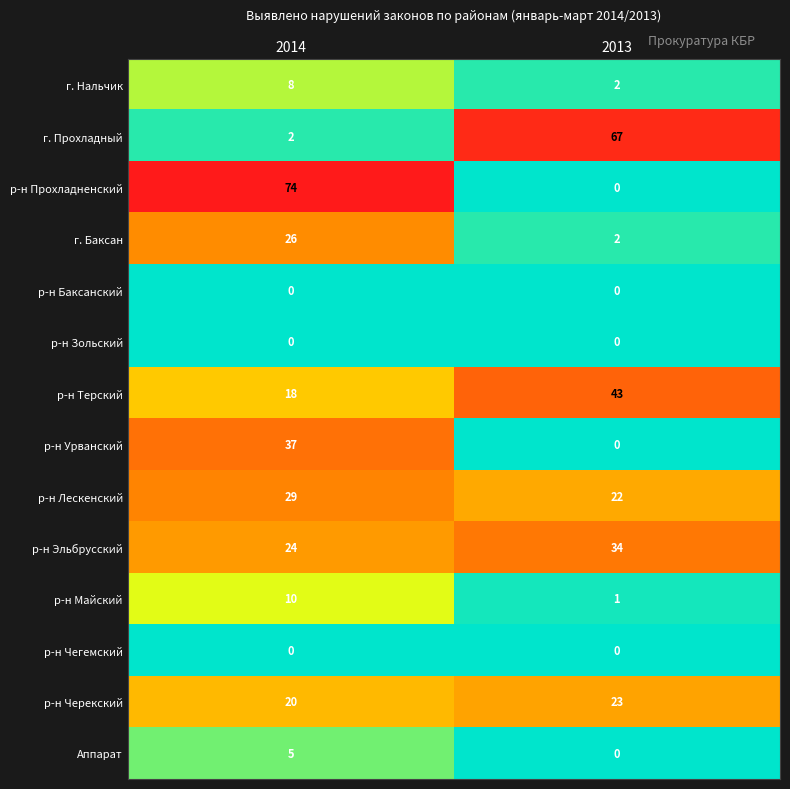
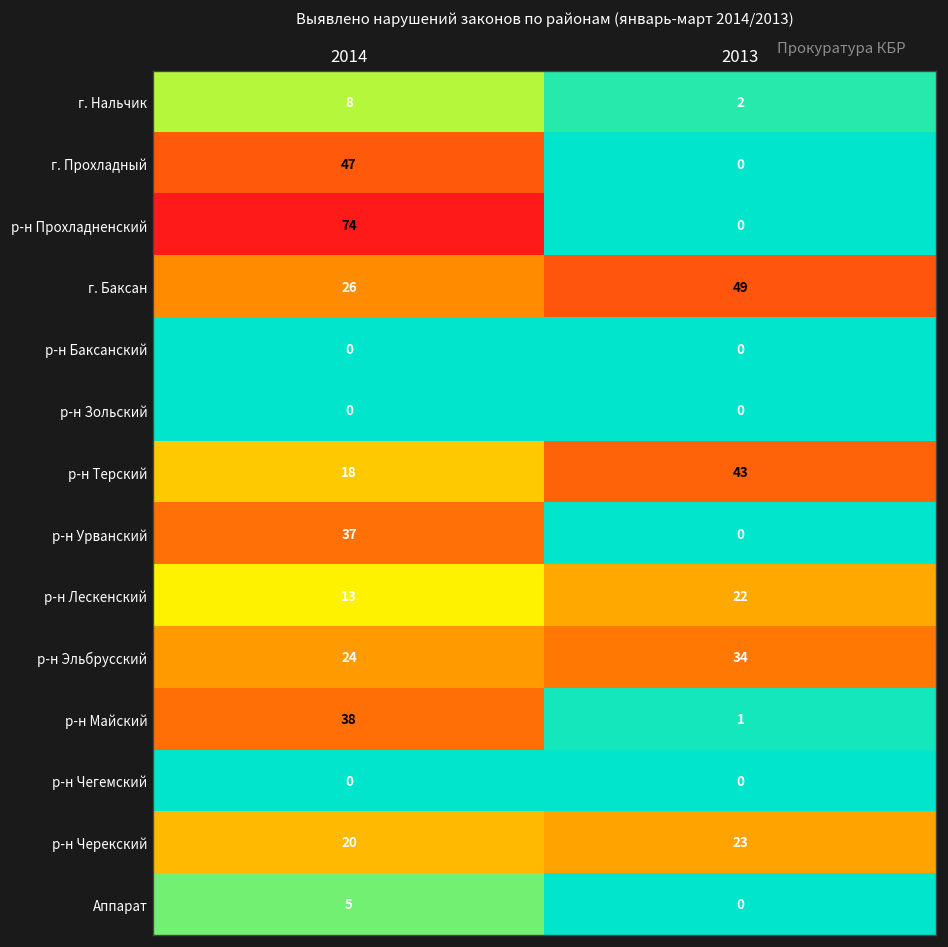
  {
    "г. Нальчик": {
      "2014": 8,
      "2013": 2
    },
    "г. Прохладный": {
-     "2014": 2,
-     "2013": 67
+     "2014": 47,
+     "2013": 0
    },
    "р-н Прохладненский": {
      "2014": 74,
      "2013": 0
    },
    "г. Баксан": {
      "2014": 26,
-     "2013": 2
+     "2013": 49
    },
    "р-н Баксанский": {
      "2014": 0,
      "2013": 0
    },
    "р-н Зольский": {
      "2014": 0,
      "2013": 0
    },
    "р-н Терский": {
      "2014": 18,
      "2013": 43
    },
    "р-н Урванский": {
      "2014": 37,
      "2013": 0
    },
    "р-н Лескенский": {
-     "2014": 29,
+     "2014": 13,
      "2013": 22
    },
    "р-н Эльбрусский": {
      "2014": 24,
      "2013": 34
    },
    "р-н Майский": {
-     "2014": 10,
+     "2014": 38,
      "2013": 1
    },
    "р-н Чегемский": {
      "2014": 0,
      "2013": 0
    },
    "р-н Черекский": {
      "2014": 20,
      "2013": 23
    },
    "Аппарат": {
      "2014": 5,
      "2013": 0
    }
  }
